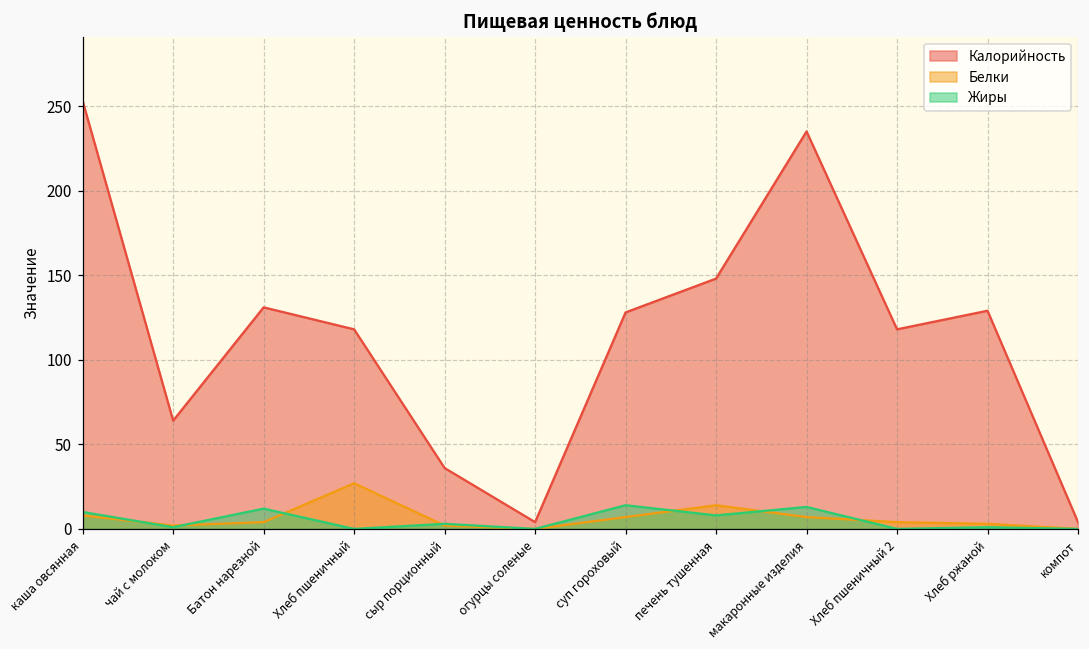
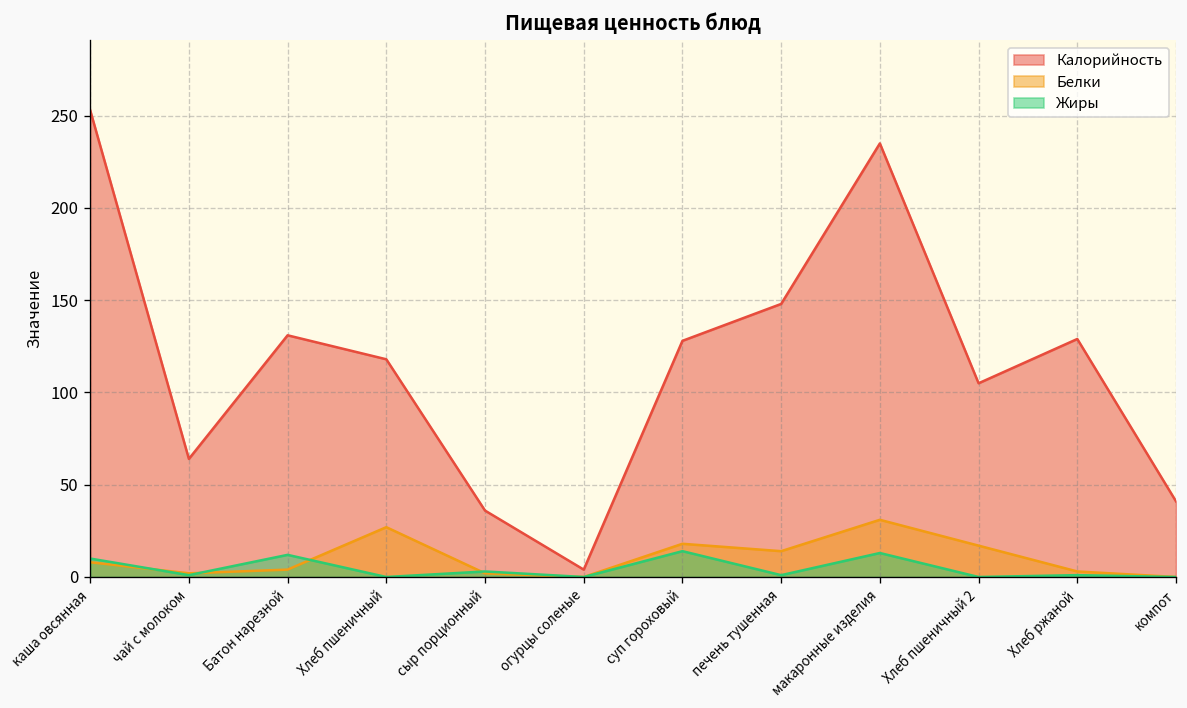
  {
    "Калорийность": {
      "каша овсянная": 253,
      "чай с молоком": 64,
      "Батон нарезной": 131,
      "Хлеб пшеничный": 118,
      "сыр порционный": 36,
      "огурцы соленые": 4,
      "суп гороховый": 128,
      "печень тушенная": 148,
      "макаронные изделия": 235,
-     "Хлеб пшеничный 2": 118,
+     "Хлеб пшеничный 2": 105,
      "Хлеб ржаной": 129,
-     "компот": 4
+     "компот": 41
    },
    "Белки": {
      "каша овсянная": 8,
      "Батон нарезной": 4,
      "Хлеб пшеничный": 27,
-     "суп гороховый": 7,
+     "суп гороховый": 18,
      "печень тушенная": 14,
-     "макаронные изделия": 7,
-     "Хлеб пшеничный 2": 4,
+     "макаронные изделия": 31,
+     "Хлеб пшеничный 2": 17,
      "Хлеб ржаной": 3
    },
    "Жиры": {
      "каша овсянная": 10,
      "Батон нарезной": 12,
      "Хлеб пшеничный": 0,
      "суп гороховый": 14,
-     "печень тушенная": 8,
+     "печень тушенная": 1,
      "макаронные изделия": 13,
      "Хлеб пшеничный 2": 0,
      "Хлеб ржаной": 1
    }
  }
